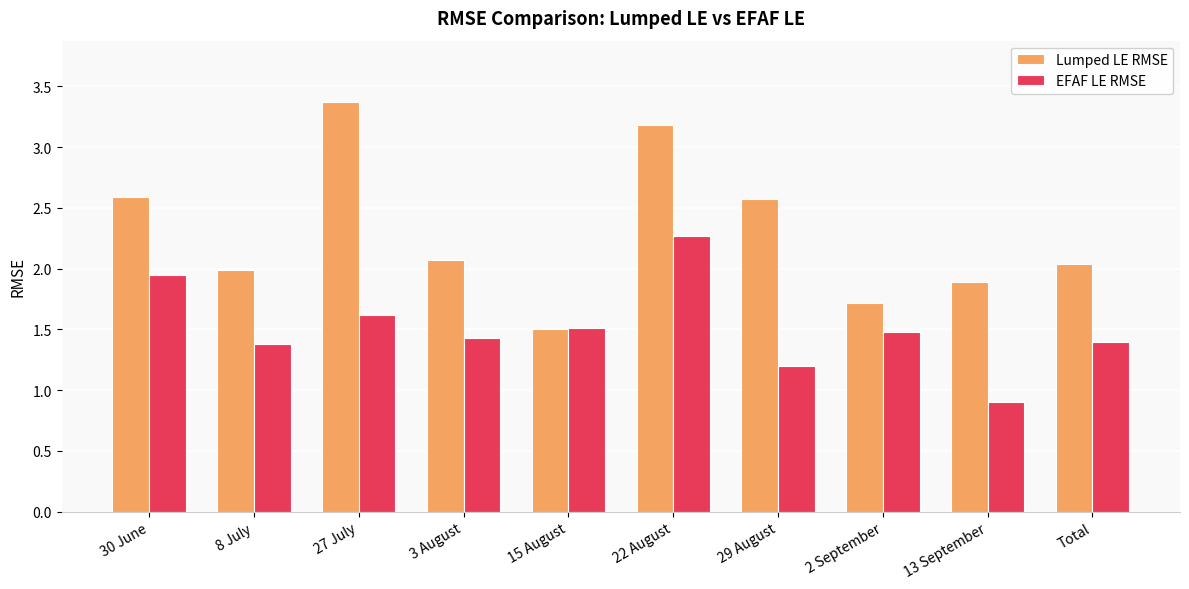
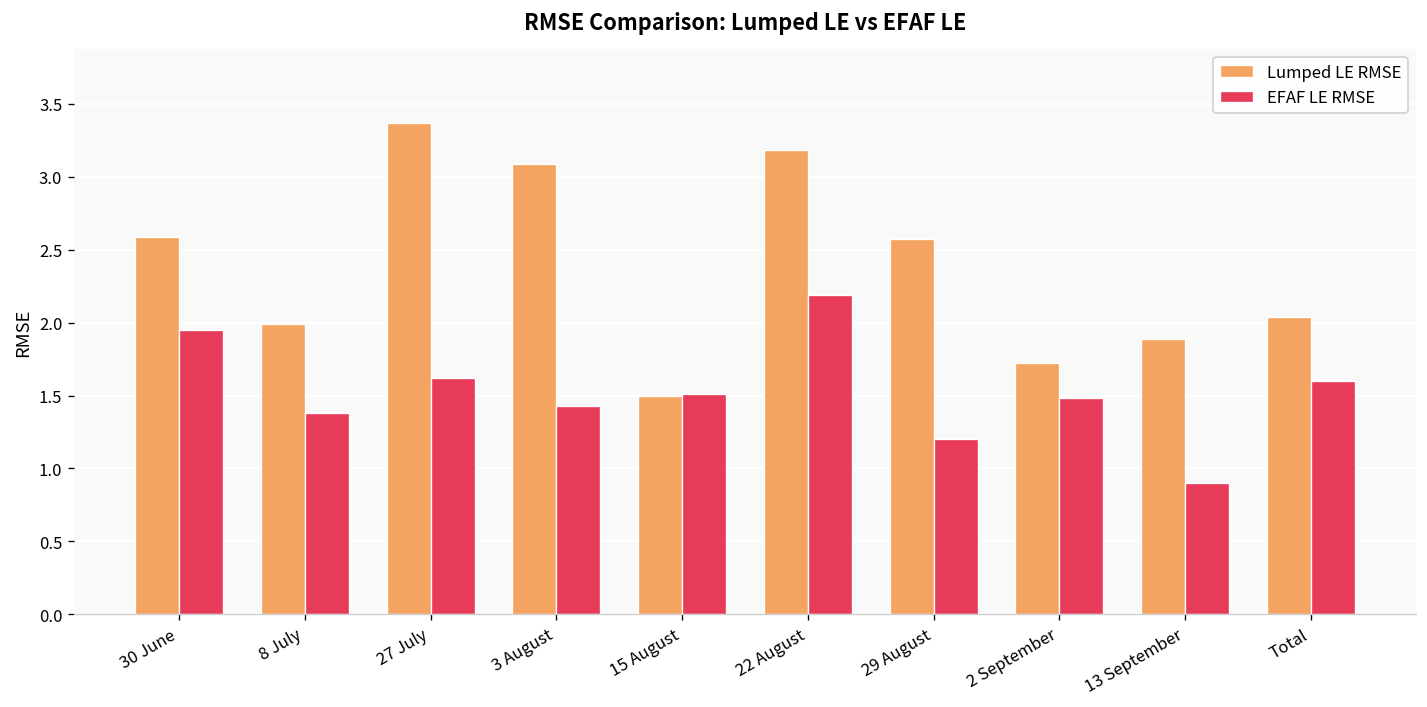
  {
    "Lumped LE RMSE": {
      "30 June": 2.59,
      "8 July": 1.99,
      "27 July": 3.37,
-     "3 August": 2.07,
+     "3 August": 3.09,
      "15 August": 1.50,
      "22 August": 3.18,
      "29 August": 2.57,
      "2 September": 1.72,
      "13 September": 1.89,
      "Total": 2.04
    },
    "EFAF LE RMSE": {
      "30 June": 1.95,
      "8 July": 1.38,
      "27 July": 1.62,
      "3 August": 1.43,
      "15 August": 1.51,
-     "22 August": 2.27,
+     "22 August": 2.19,
      "29 August": 1.20,
      "2 September": 1.48,
      "13 September": 0.90,
-     "Total": 1.4
+     "Total": 1.6
    }
  }
